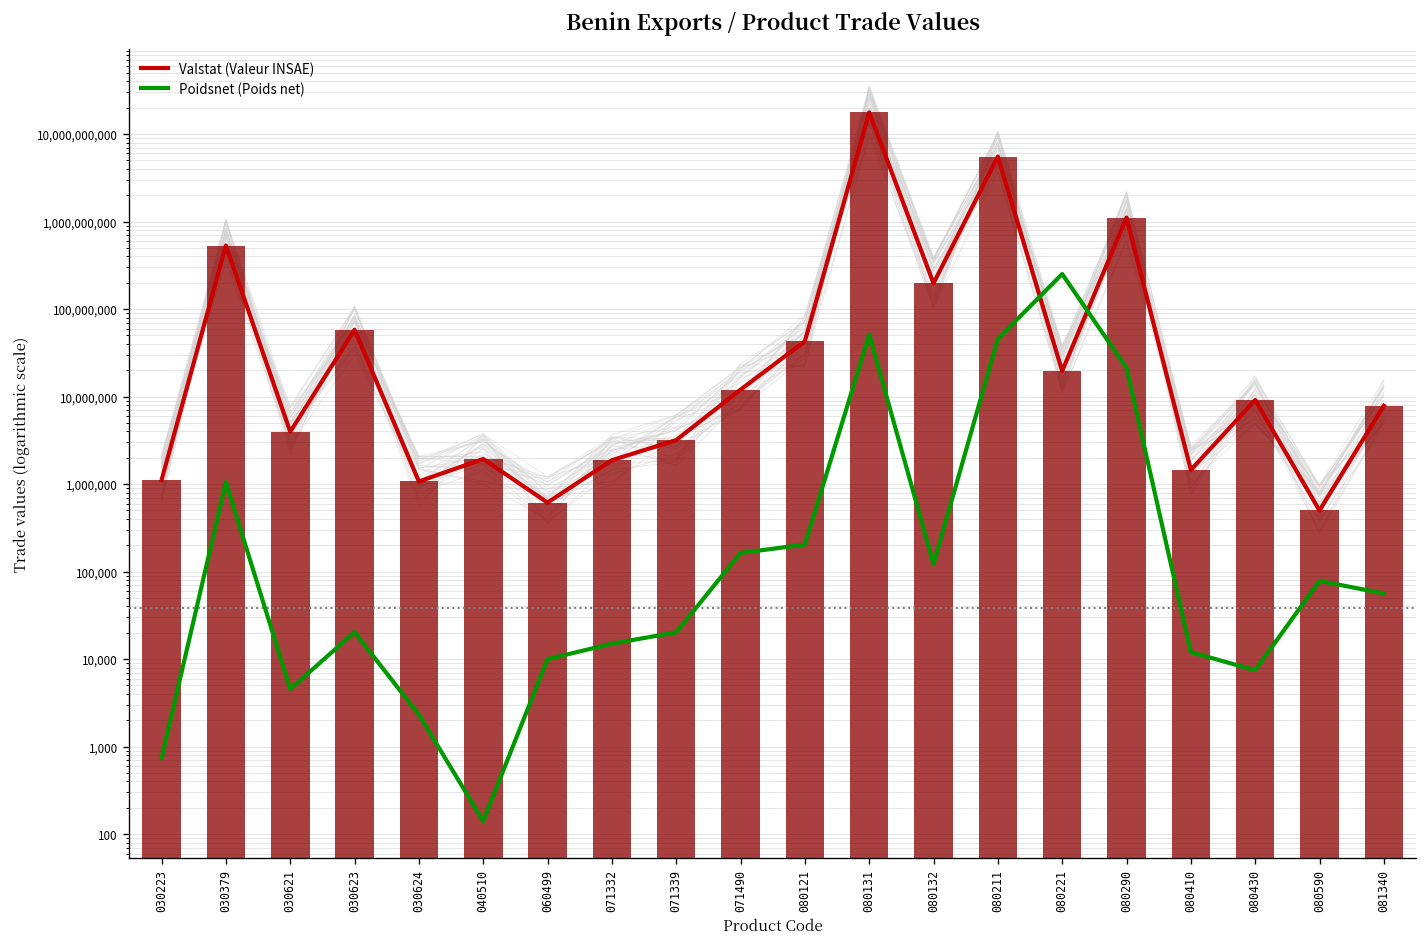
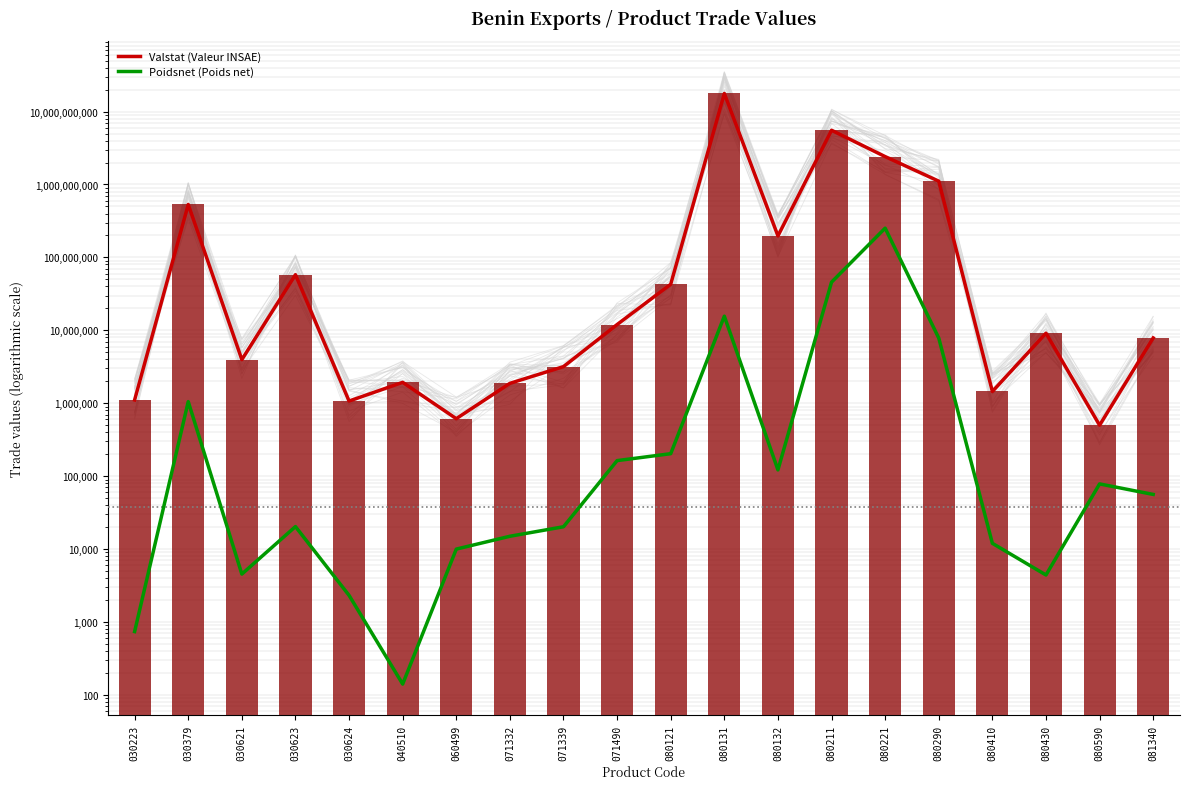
  {
    "Valstat (Valeur INSAE)": {
-     "080221": "20,000,000"
+     "080221": "2,400,000,000"
    },
    "Poidsnet (Poids net)": {
      "030223": "700",
      "030379": "1,100,000",
      "030621": "5,000",
      "030623": "20,000",
      "030624": "2,300",
      "040510": "140",
      "060499": "10,000",
      "071332": "15,000",
      "071339": "20,000",
      "071490": "160,000",
      "080121": "200,000",
-     "080131": "50,000,000",
+     "080131": "16,000,000",
      "080132": "120,000",
      "080211": "50,000,000",
      "080221": "250,000,000",
-     "080290": "21,000,000",
+     "080290": "8,000,000",
      "080410": "12,000",
-     "080430": "7,000",
+     "080430": "4,000",
      "080590": "80,000",
      "081340": "60,000"
    }
  }
